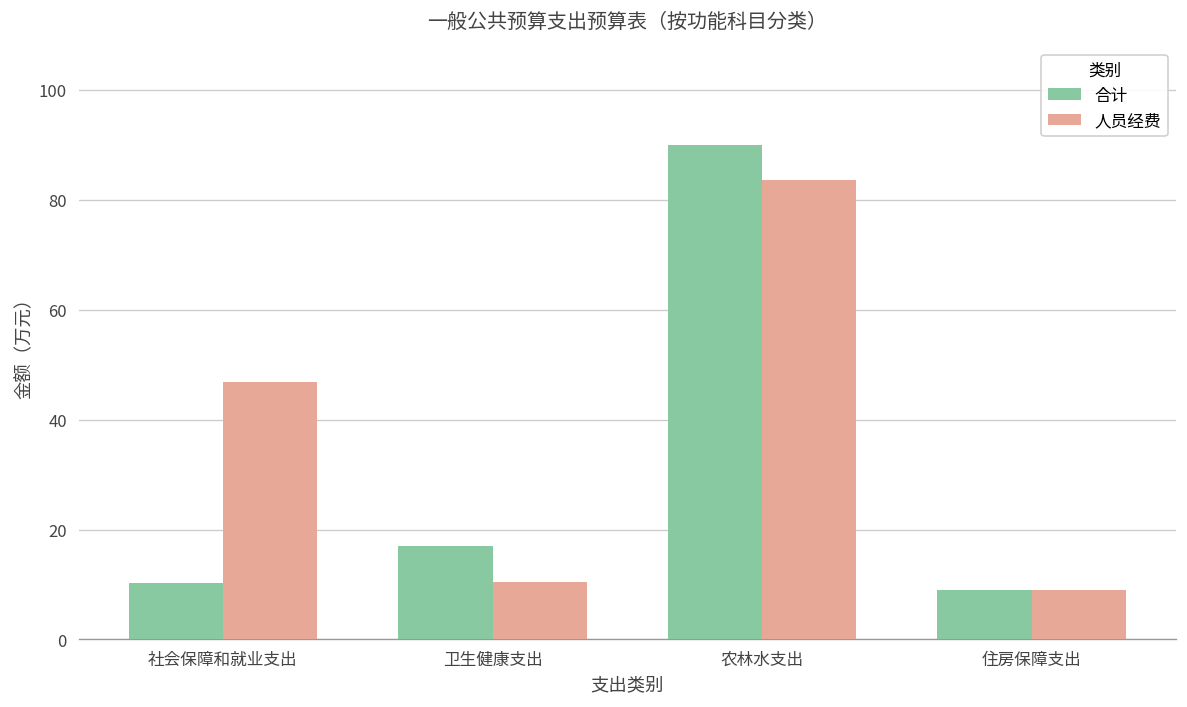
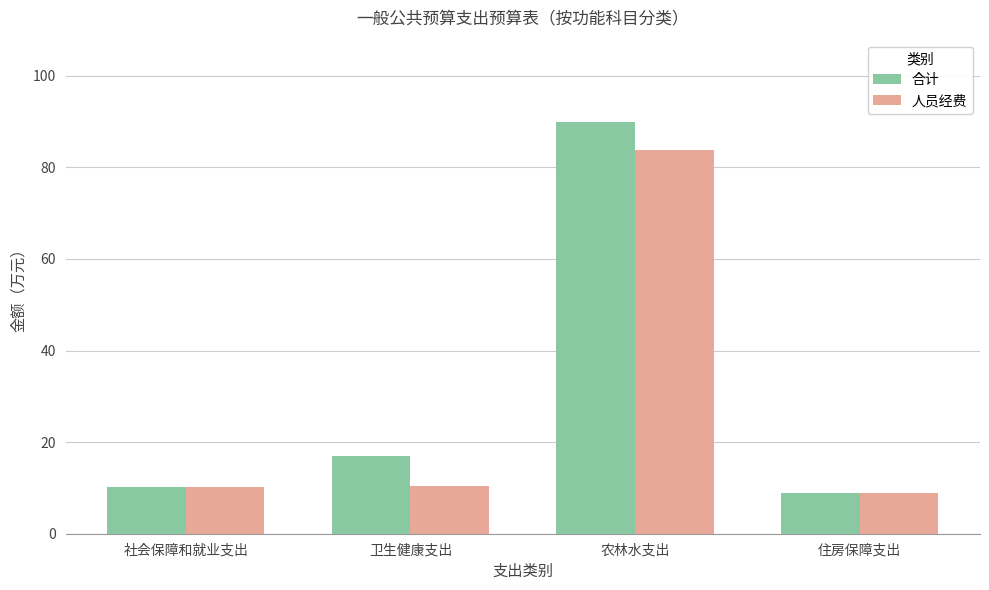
  {
    "合计": {
      "社会保障和就业支出": 10,
      "卫生健康支出": 17,
      "农林水支出": 90,
      "住房保障支出": 9
    },
    "人员经费": {
-     "社会保障和就业支出": 47,
+     "社会保障和就业支出": 10,
      "卫生健康支出": 10,
      "农林水支出": 84,
      "住房保障支出": 9
    }
  }
